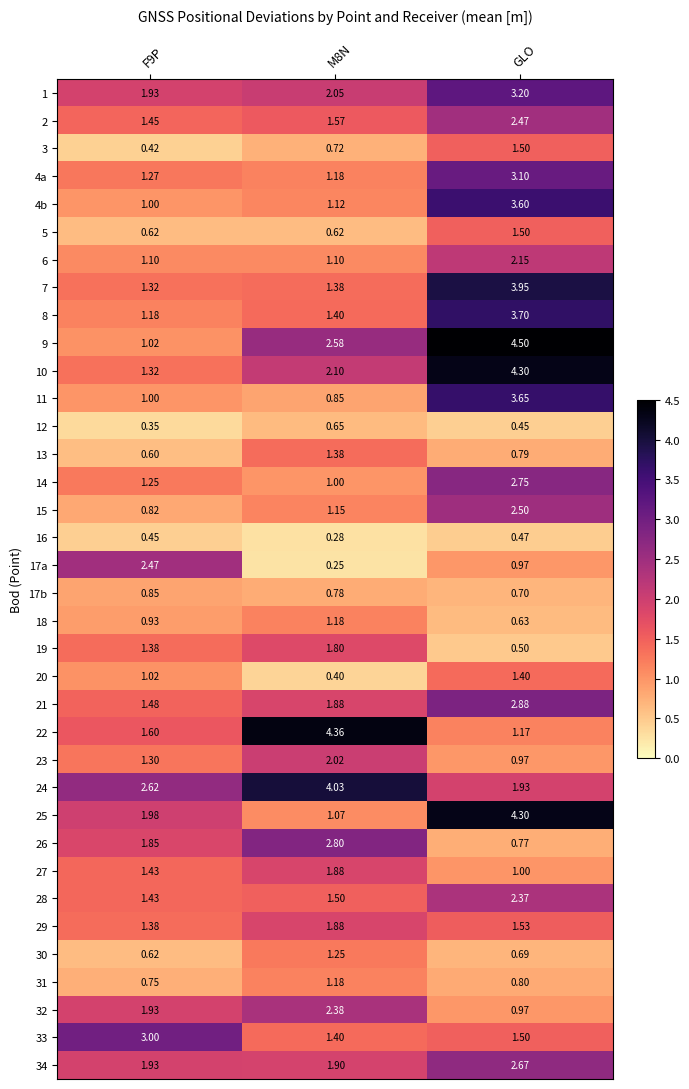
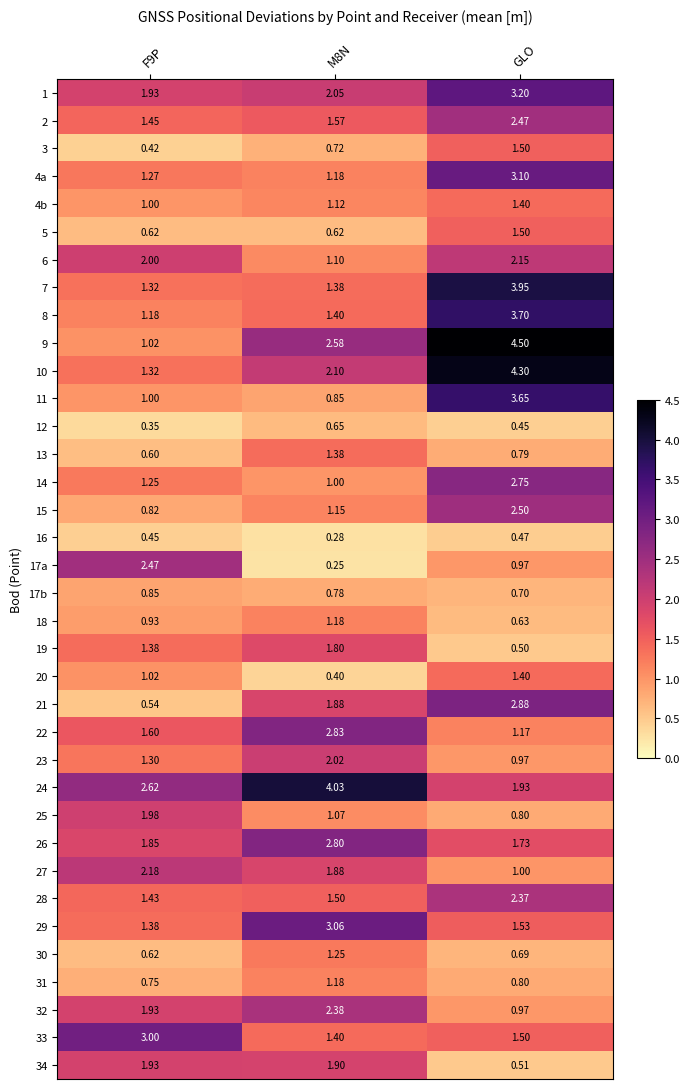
  {
    "1": {
      "F9P": 1.93,
      "M8N": 2.05,
      "GLO": 3.20
    },
    "2": {
      "F9P": 1.45,
      "M8N": 1.57,
      "GLO": 2.47
    },
    "3": {
      "F9P": 0.42,
      "M8N": 0.72,
      "GLO": 1.50
    },
    "4a": {
      "F9P": 1.27,
      "M8N": 1.18,
      "GLO": 3.10
    },
    "4b": {
      "F9P": 1.00,
      "M8N": 1.12,
-     "GLO": 3.60
+     "GLO": 1.40
    },
    "5": {
      "F9P": 0.62,
      "M8N": 0.62,
      "GLO": 1.50
    },
    "6": {
-     "F9P": 1.10,
+     "F9P": 2.00,
      "M8N": 1.10,
      "GLO": 2.15
    },
    "7": {
      "F9P": 1.32,
      "M8N": 1.38,
      "GLO": 3.95
    },
    "8": {
      "F9P": 1.18,
      "M8N": 1.40,
      "GLO": 3.70
    },
    "9": {
      "F9P": 1.02,
      "M8N": 2.58,
      "GLO": 4.50
    },
    "10": {
      "F9P": 1.32,
      "M8N": 2.10,
      "GLO": 4.30
    },
    "11": {
      "F9P": 1.00,
      "M8N": 0.85,
      "GLO": 3.65
    },
    "12": {
      "F9P": 0.35,
      "M8N": 0.65,
      "GLO": 0.45
    },
    "13": {
      "F9P": 0.60,
      "M8N": 1.38,
      "GLO": 0.79
    },
    "14": {
      "F9P": 1.25,
      "M8N": 1.00,
      "GLO": 2.75
    },
    "15": {
      "F9P": 0.82,
      "M8N": 1.15,
      "GLO": 2.50
    },
    "16": {
      "F9P": 0.45,
      "M8N": 0.28,
      "GLO": 0.47
    },
    "17a": {
      "F9P": 2.47,
      "M8N": 0.25,
      "GLO": 0.97
    },
    "17b": {
      "F9P": 0.85,
      "M8N": 0.78,
      "GLO": 0.70
    },
    "18": {
      "F9P": 0.93,
      "M8N": 1.18,
      "GLO": 0.63
    },
    "19": {
      "F9P": 1.38,
      "M8N": 1.80,
      "GLO": 0.50
    },
    "20": {
      "F9P": 1.02,
      "M8N": 0.40,
      "GLO": 1.40
    },
    "21": {
-     "F9P": 1.48,
+     "F9P": 0.54,
      "M8N": 1.88,
      "GLO": 2.88
    },
    "22": {
      "F9P": 1.60,
-     "M8N": 4.36,
+     "M8N": 2.83,
      "GLO": 1.17
    },
    "23": {
      "F9P": 1.30,
      "M8N": 2.02,
      "GLO": 0.97
    },
    "24": {
      "F9P": 2.62,
      "M8N": 4.03,
      "GLO": 1.93
    },
    "25": {
      "F9P": 1.98,
      "M8N": 1.07,
-     "GLO": 4.30
+     "GLO": 0.80
    },
    "26": {
      "F9P": 1.85,
      "M8N": 2.80,
-     "GLO": 0.77
+     "GLO": 1.73
    },
    "27": {
-     "F9P": 1.43,
+     "F9P": 2.18,
      "M8N": 1.88,
      "GLO": 1.00
    },
    "28": {
      "F9P": 1.43,
      "M8N": 1.50,
      "GLO": 2.37
    },
    "29": {
      "F9P": 1.38,
-     "M8N": 1.88,
+     "M8N": 3.06,
      "GLO": 1.53
    },
    "30": {
      "F9P": 0.62,
      "M8N": 1.25,
      "GLO": 0.69
    },
    "31": {
      "F9P": 0.75,
      "M8N": 1.18,
      "GLO": 0.80
    },
    "32": {
      "F9P": 1.93,
      "M8N": 2.38,
      "GLO": 0.97
    },
    "33": {
      "F9P": 3.00,
      "M8N": 1.40,
      "GLO": 1.50
    },
    "34": {
      "F9P": 1.93,
      "M8N": 1.90,
-     "GLO": 2.67
+     "GLO": 0.51
    }
  }
